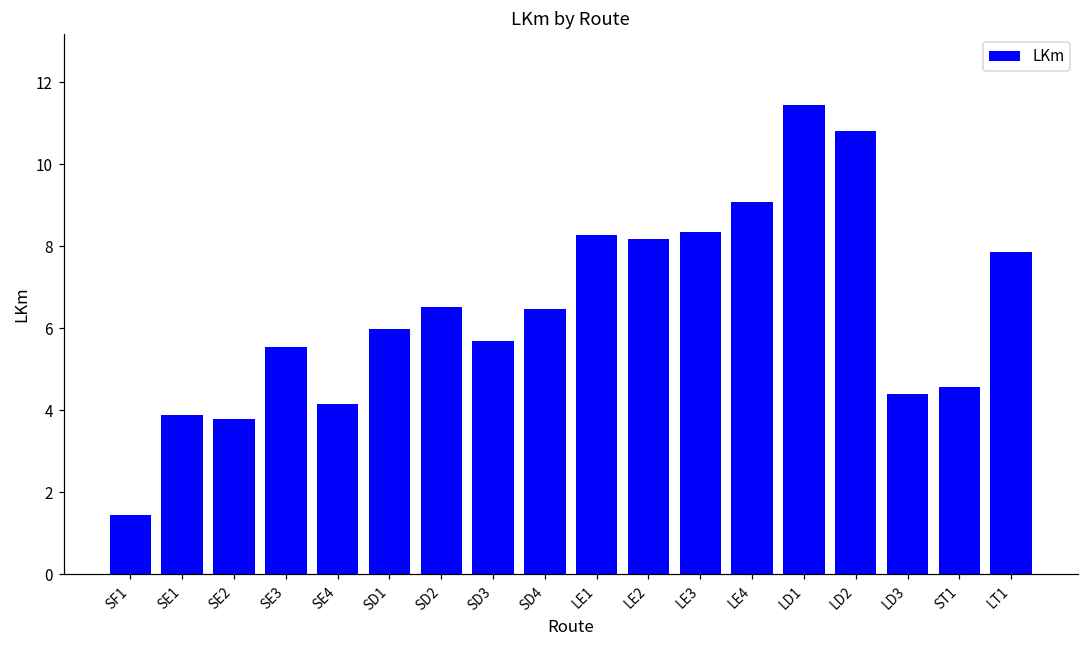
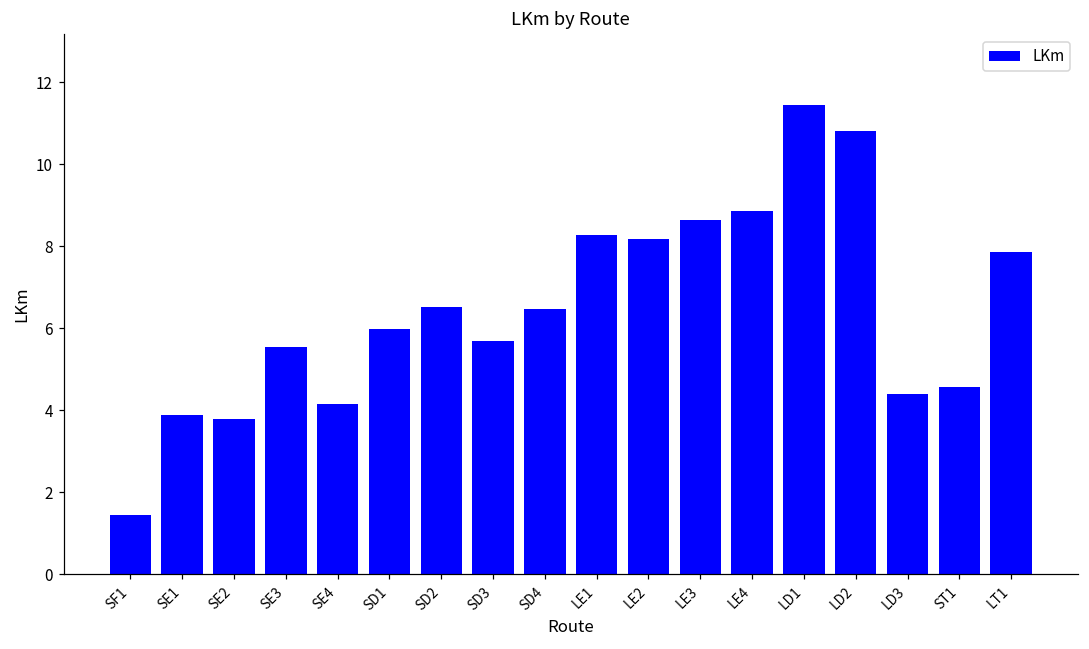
  {
    "SF1": 1.4,
    "SE1": 3.9,
    "SE2": 3.8,
    "SE3": 5.5,
    "SE4": 4.2,
    "SD1": 6.0,
    "SD2": 6.5,
    "SD3": 5.7,
    "SD4": 6.5,
    "LE1": 8.3,
    "LE2": 8.2,
-   "LE3": 8.3,
-   "LE4": 9.1,
+   "LE3": 8.6,
+   "LE4": 8.9,
    "LD1": 11.5,
    "LD2": 10.8,
    "LD3": 4.4,
    "ST1": 4.6,
    "LT1": 7.9
  }
